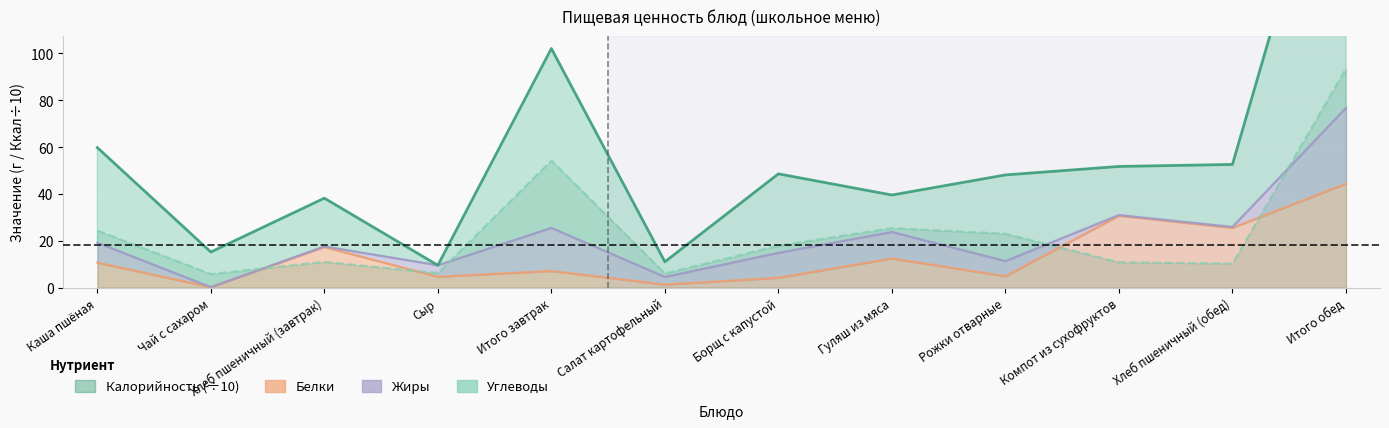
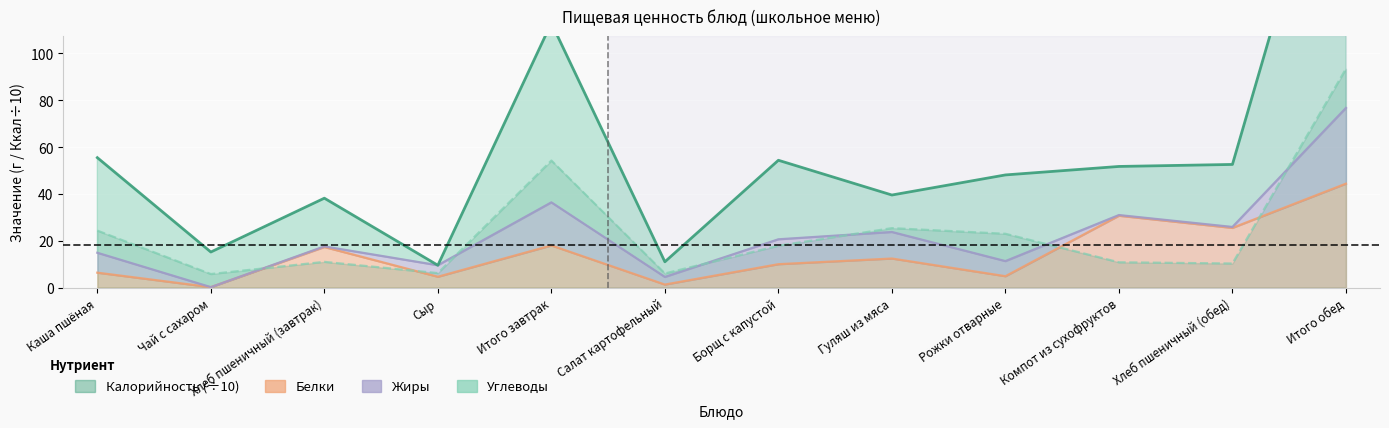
  {
    "Белки": {
-     "Каша пшёная": 11,
+     "Каша пшёная": 6,
      "Сыр": 5,
-     "Итого завтрак": 7,
+     "Итого завтрак": 18,
      "Салат картофельный": 1,
-     "Борщ с капустой": 4,
+     "Борщ с капустой": 10,
      "Гуляш из мяса": 12,
      "Рожки отварные": 5,
      "Итого обед": 44
    }
  }
